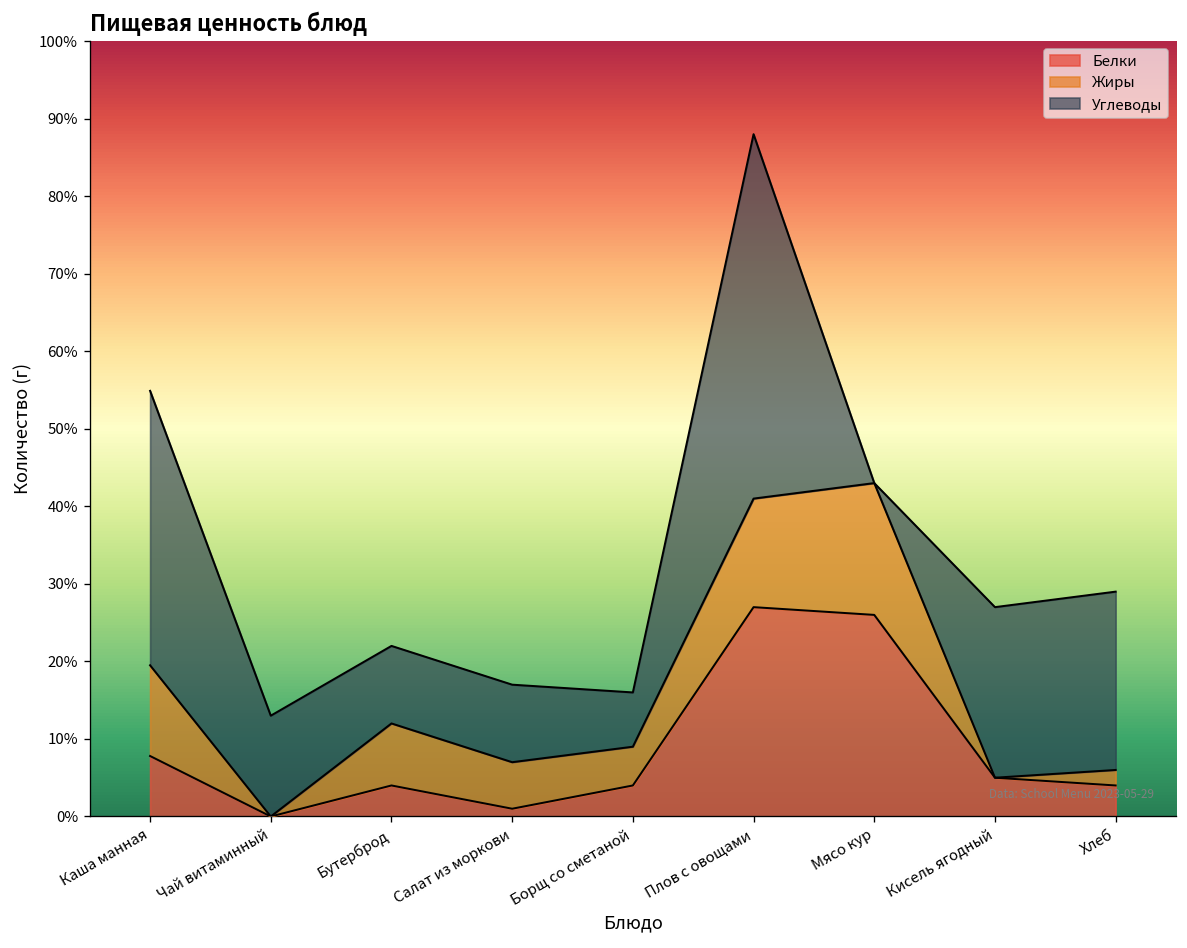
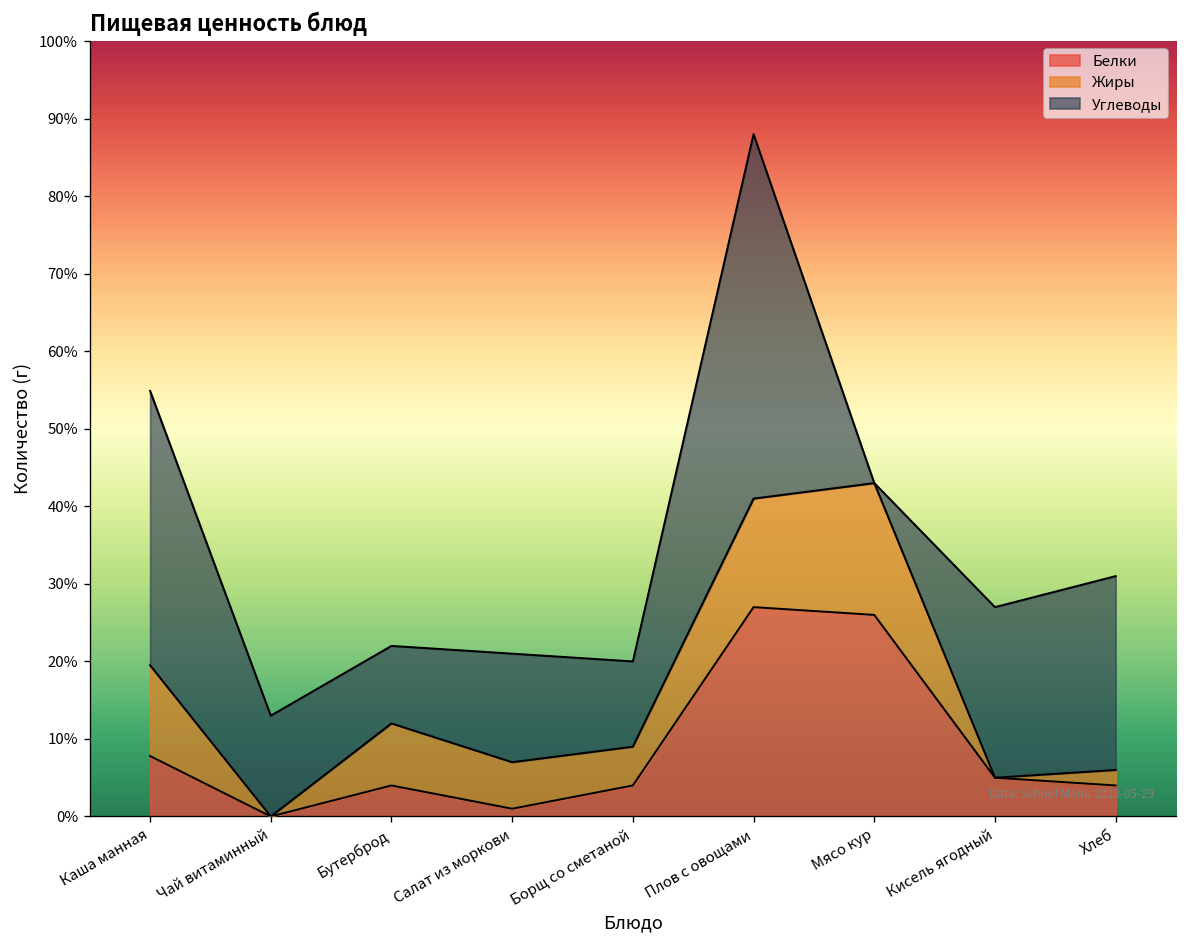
  {
    "Углеводы": {
      "Каша манная": "35%",
      "Чай витаминный": "13%",
      "Бутерброд": "10%",
-     "Салат из моркови": "10%",
-     "Борщ со сметаной": "7%",
+     "Салат из моркови": "14%",
+     "Борщ со сметаной": "11%",
      "Плов с овощами": "47%",
      "Кисель ягодный": "22%",
-     "Хлеб": "23%"
+     "Хлеб": "25%"
    }
  }
